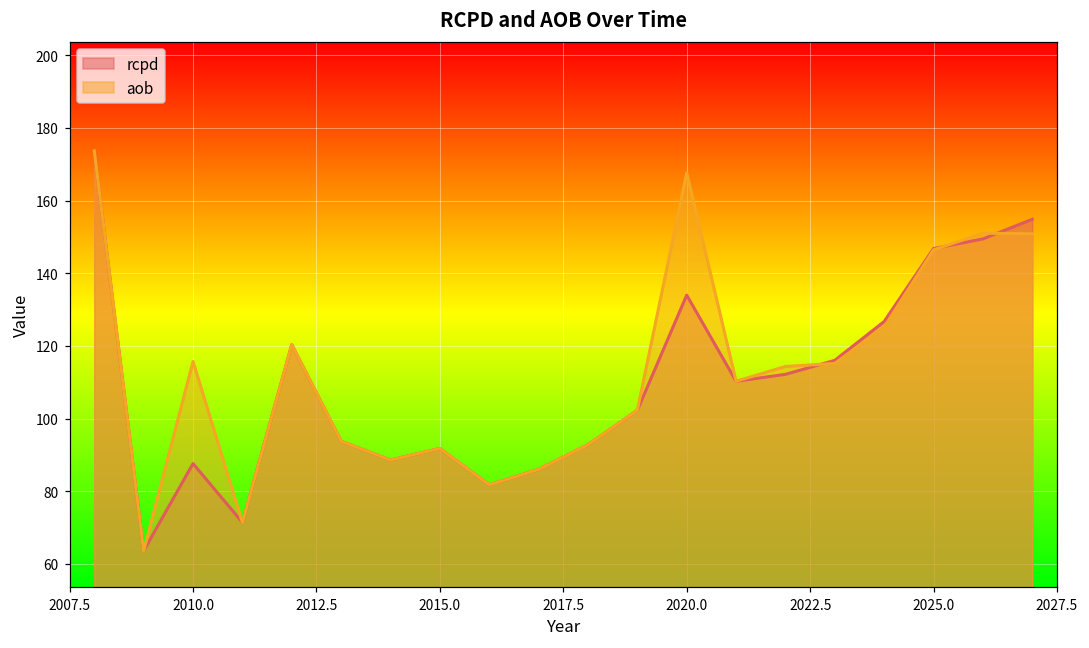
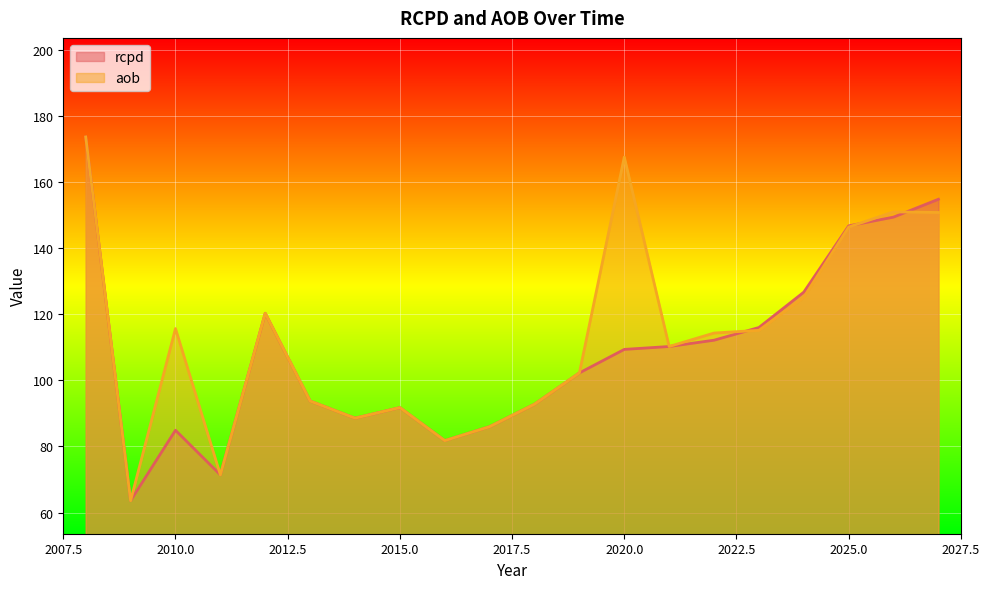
  {
    "rcpd": {
-     "2010.0": 88,
-     "2020.0": 134
+     "2010.0": 85,
+     "2020.0": 109
    },
    "aob": {
      "2010.0": 116,
      "2020.0": 168
    }
  }
